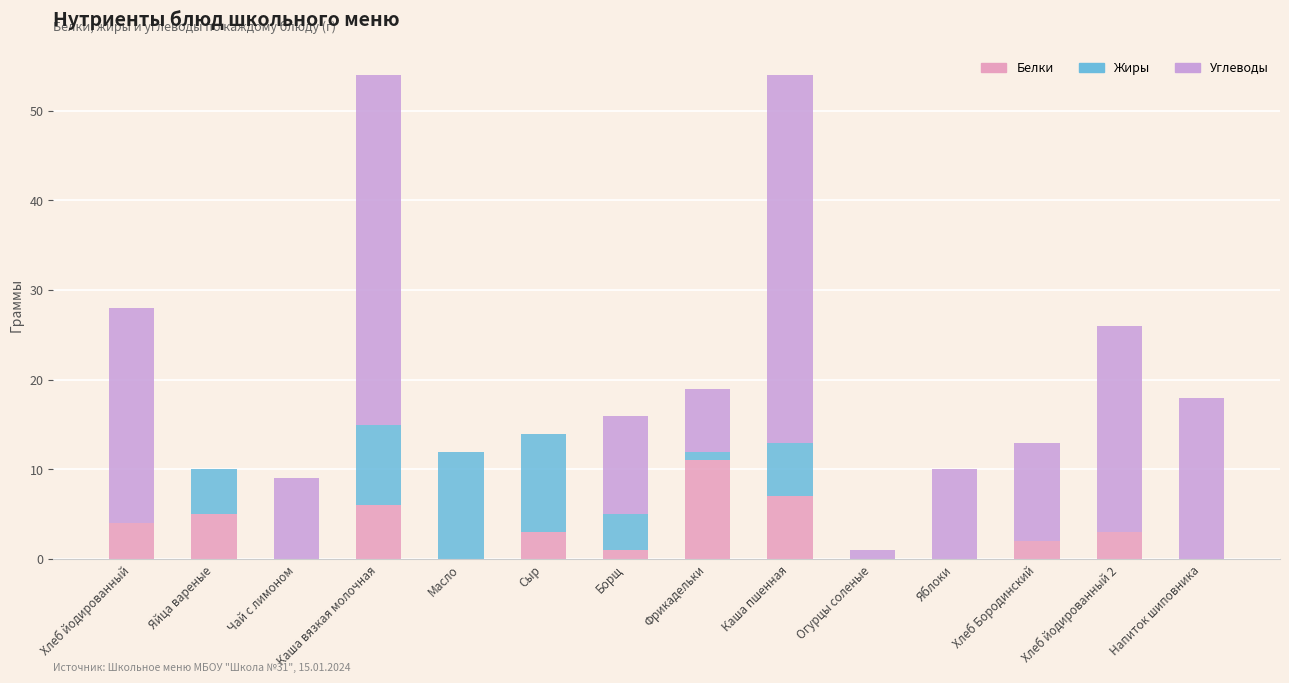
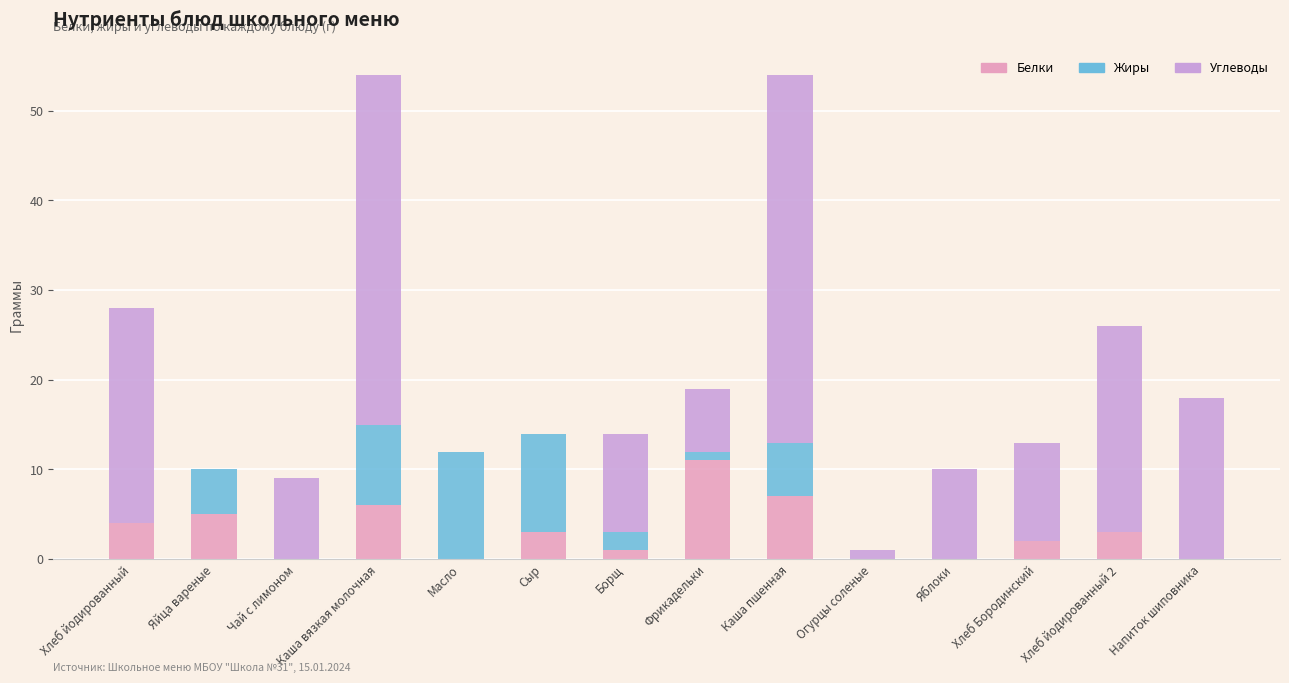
  {
    "Жиры": {
      "Хлеб йодированный": 0,
      "Яйца вареные": 5,
      "Чай с лимоном": 0,
      "Каша вязкая молочная": 9,
      "Масло": 12,
      "Сыр": 11,
-     "Борщ": 4,
+     "Борщ": 2,
      "Фрикадельки": 1,
      "Каша пшенная": 6,
      "Огурцы соленые": 0,
      "Яблоки": 0,
      "Хлеб Бородинский": 0,
      "Хлеб йодированный 2": 0,
      "Напиток шиповника": 0
    }
  }
